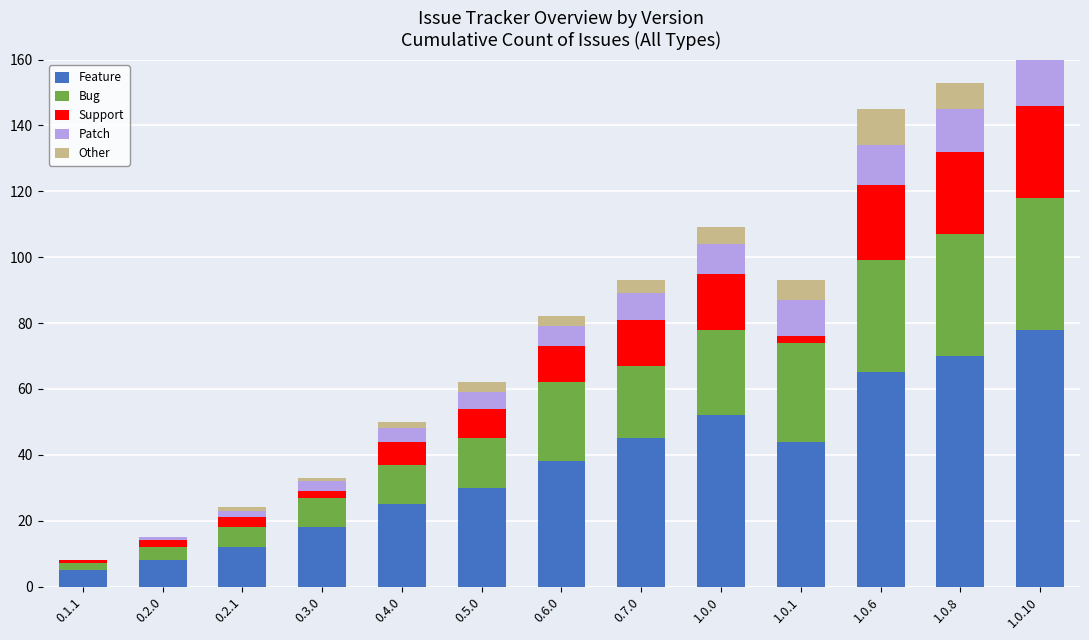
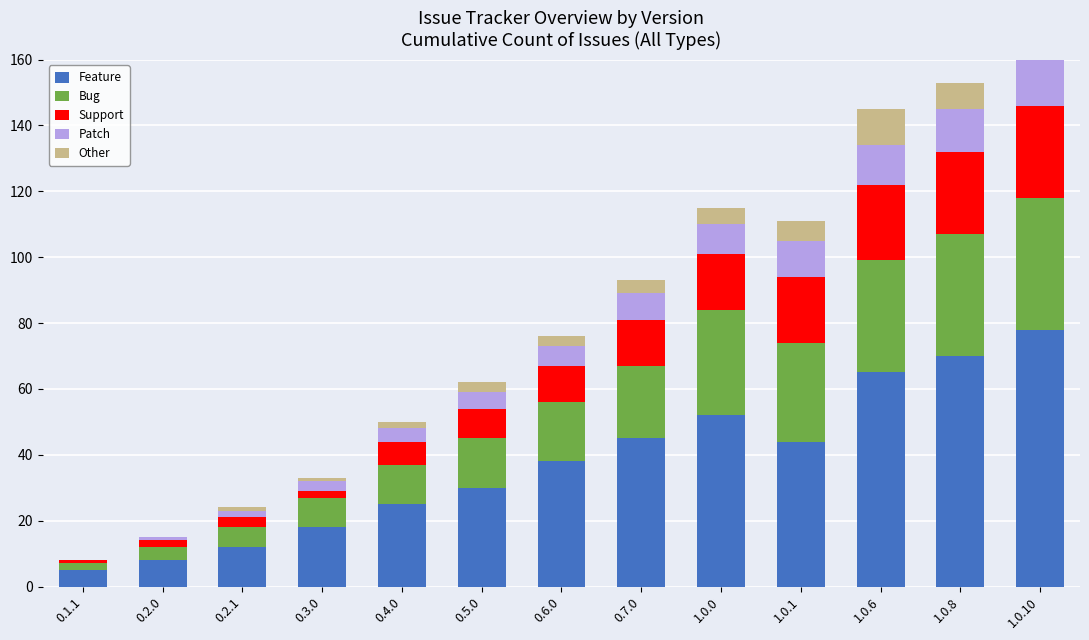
  {
    "Feature": {
      "0.1.1": 5,
      "0.2.0": 8,
      "0.2.1": 12,
      "0.3.0": 18,
      "0.4.0": 25,
      "0.5.0": 30,
      "0.6.0": 38,
      "0.7.0": 45,
      "1.0.0": 52,
      "1.0.1": 44,
      "1.0.6": 65,
      "1.0.8": 70,
      "1.0.10": 78
    },
    "Bug": {
      "0.1.1": 2,
      "0.2.0": 4,
      "0.2.1": 6,
      "0.3.0": 9,
      "0.4.0": 12,
      "0.5.0": 15,
-     "0.6.0": 24,
+     "0.6.0": 18,
      "0.7.0": 22,
-     "1.0.0": 26,
+     "1.0.0": 32,
      "1.0.1": 30,
      "1.0.6": 34,
      "1.0.8": 37,
      "1.0.10": 40
    },
    "Support": {
      "0.1.1": 1,
      "0.2.0": 2,
      "0.2.1": 3,
      "0.3.0": 2,
      "0.4.0": 7,
      "0.5.0": 9,
      "0.6.0": 11,
      "0.7.0": 14,
      "1.0.0": 17,
-     "1.0.1": 2,
+     "1.0.1": 20,
      "1.0.6": 23,
      "1.0.8": 25,
      "1.0.10": 28
    },
    "Patch": {
      "0.1.1": 0,
      "0.2.0": 1,
      "0.2.1": 2,
      "0.3.0": 3,
      "0.4.0": 4,
      "0.5.0": 5,
      "0.6.0": 6,
      "0.7.0": 8,
      "1.0.0": 9,
      "1.0.1": 11,
      "1.0.6": 12,
      "1.0.8": 13
    },
    "Other": {
      "0.1.1": 0,
      "0.2.0": 0,
      "0.2.1": 1,
      "0.3.0": 1,
      "0.4.0": 2,
      "0.5.0": 3,
      "0.6.0": 3,
      "0.7.0": 4,
      "1.0.0": 5,
      "1.0.1": 6,
      "1.0.6": 11,
      "1.0.8": 8
    }
  }
